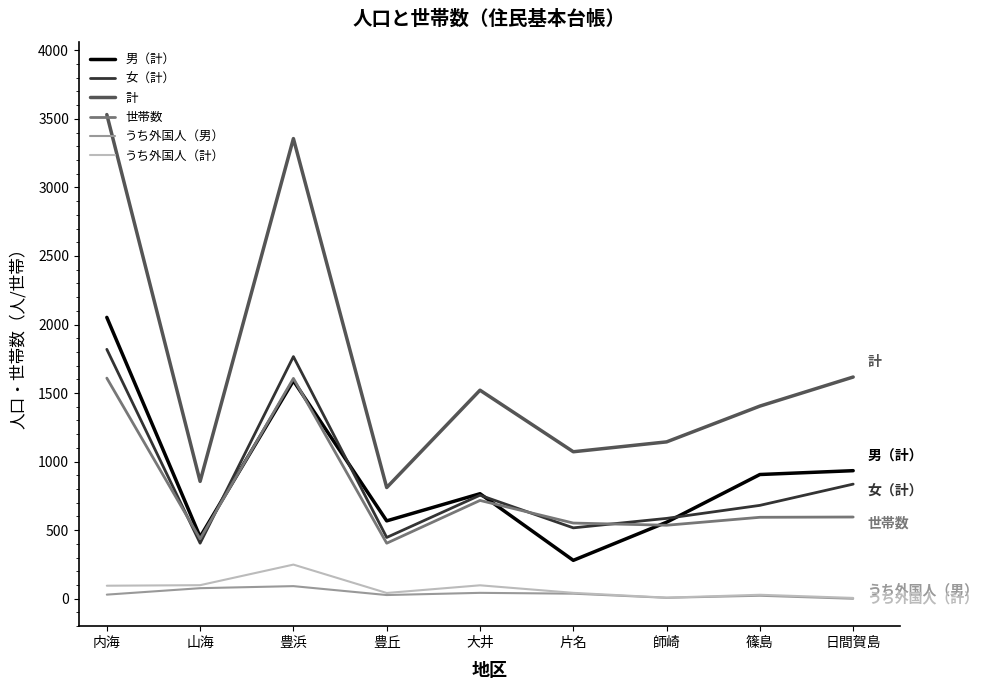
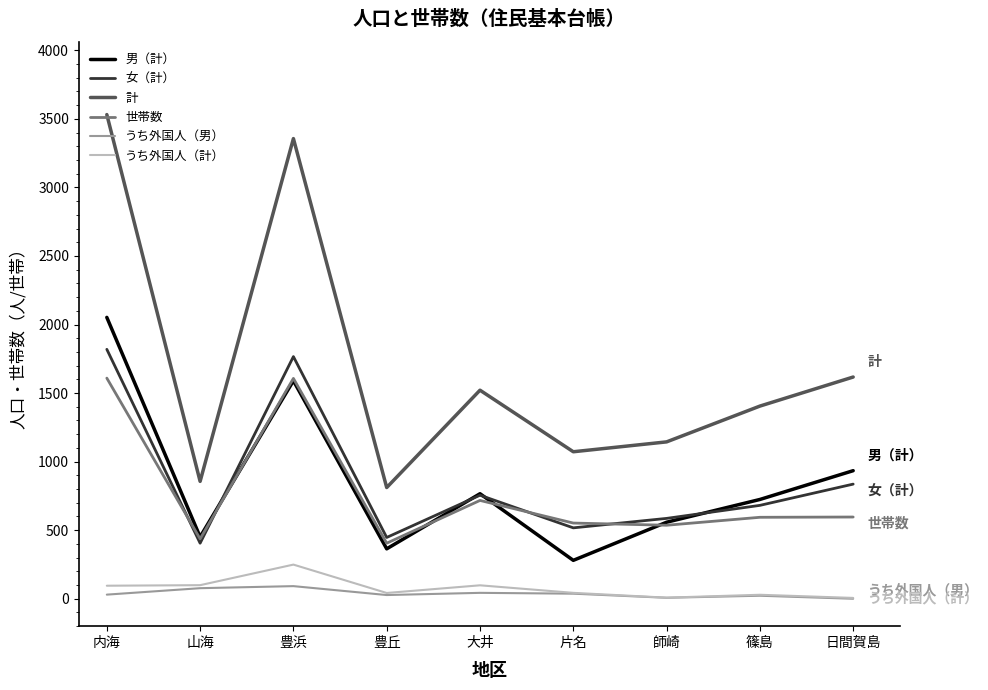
  {
    "男（計）": {
      "内海": 2050,
-     "豊丘": 570,
+     "豊丘": 360,
      "片名": 280,
      "師崎": 560,
-     "篠島": 910,
+     "篠島": 720,
      "日間賀島": 930
    }
  }
